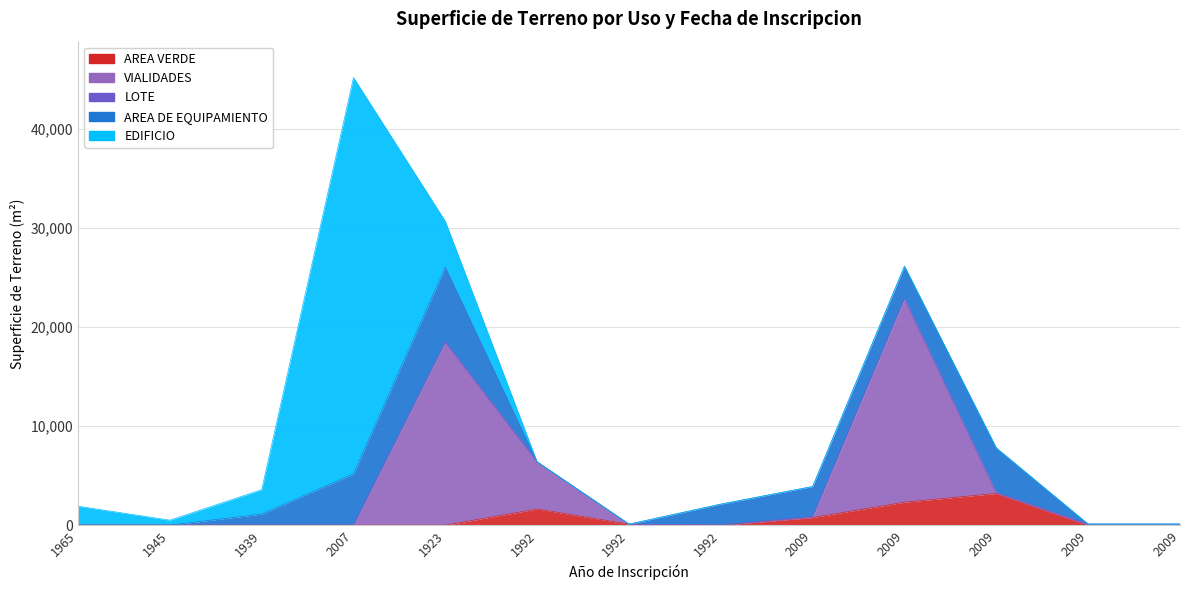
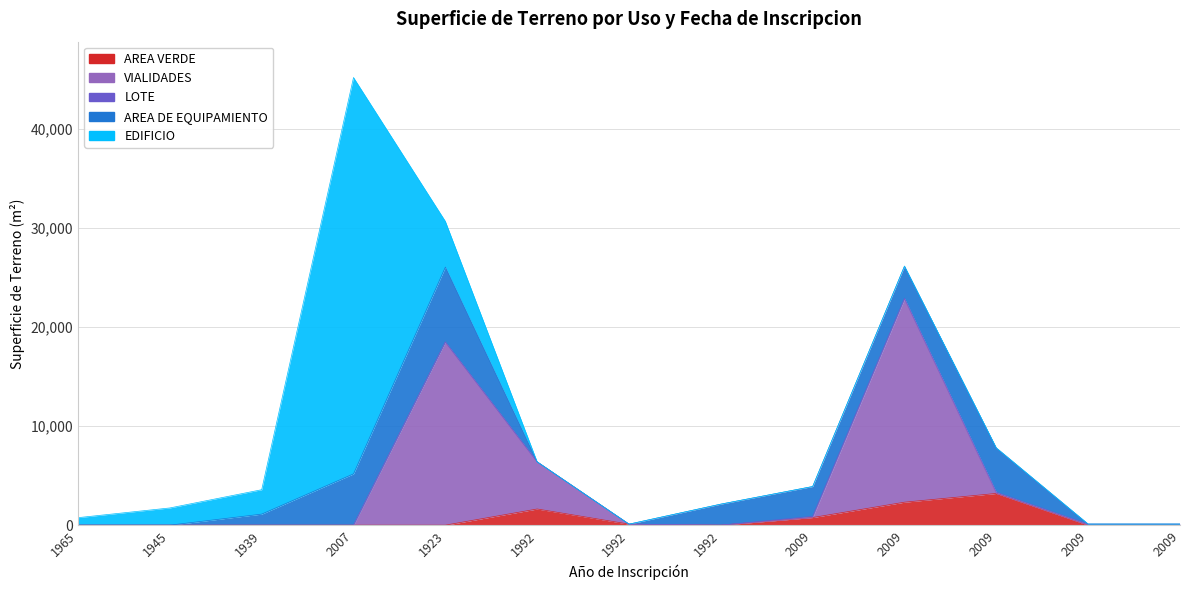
  {
    "AREA VERDE": {
      "1923": "0"
    },
    "AREA DE EQUIPAMIENTO": {
      "1939": "1,000",
      "2007": "5,000",
      "1923": "8,000"
    },
    "EDIFICIO": {
-     "1965": "2,000",
-     "1945": "0",
+     "1965": "1,000",
+     "1945": "2,000",
      "1939": "2,000",
      "2007": "40,000",
      "1923": "5,000"
    }
  }
